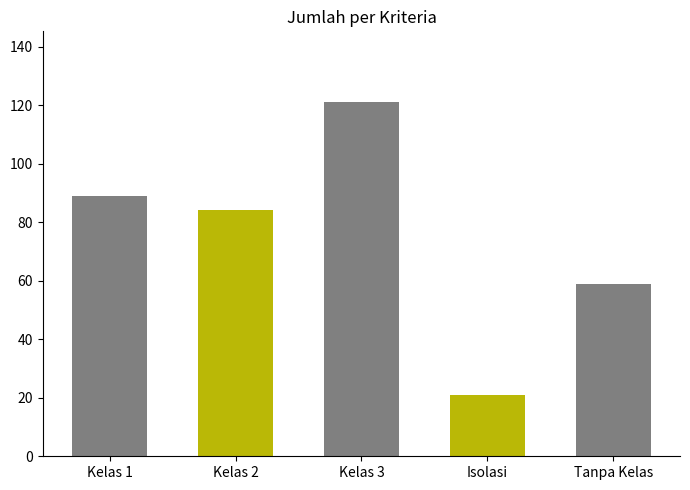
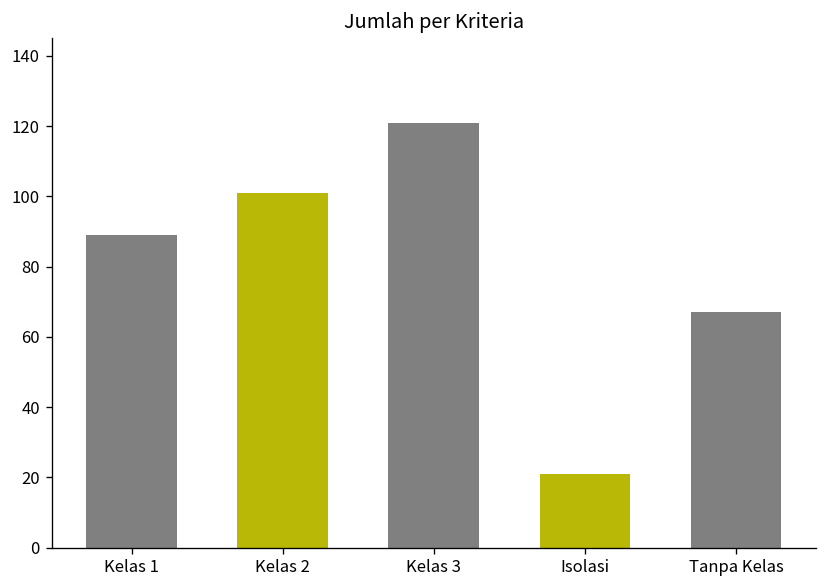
  {
    "Kelas 1": 89,
-   "Kelas 2": 84,
+   "Kelas 2": 101,
    "Kelas 3": 121,
    "Isolasi": 21,
-   "Tanpa Kelas": 59
+   "Tanpa Kelas": 67
  }
